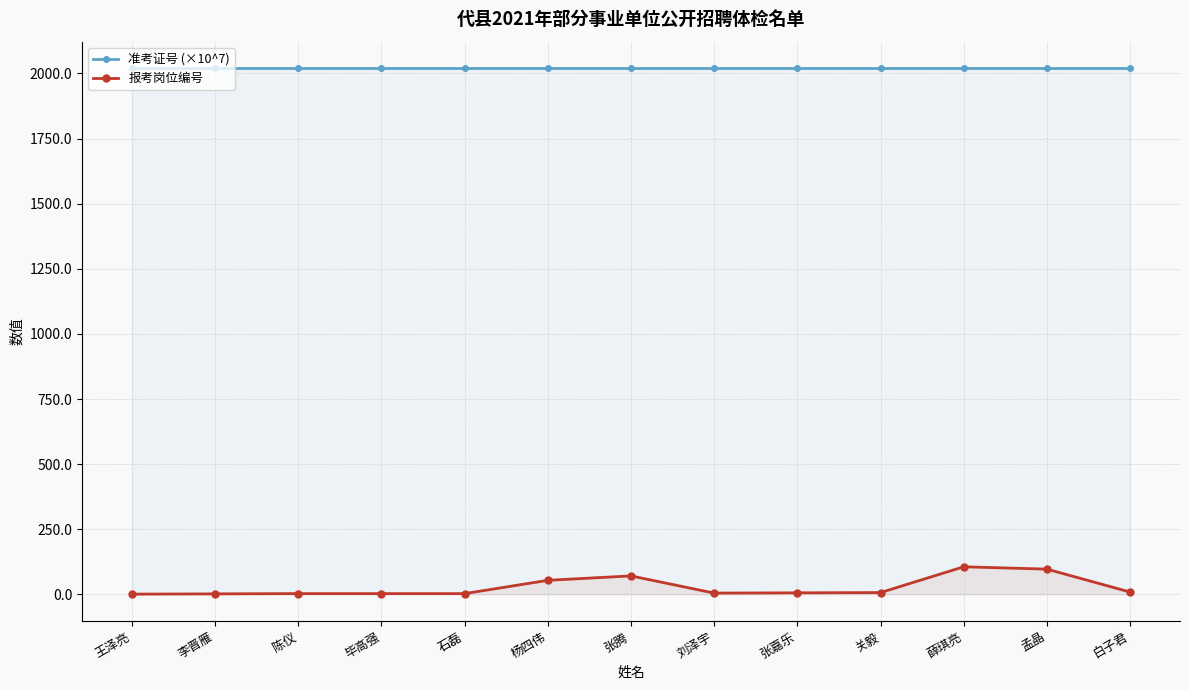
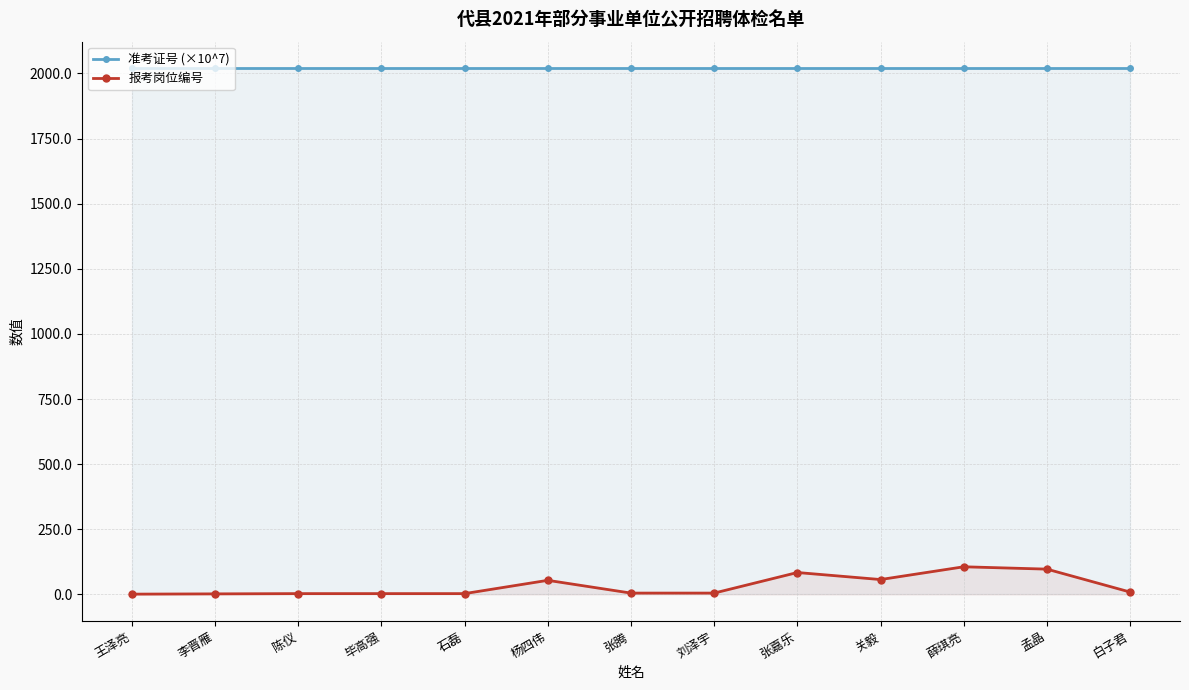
  {
    "准考证号 (×10^7)": {
      "陈仪": 2020,
      "毕高强": 2020,
      "石磊": 2020,
      "杨四伟": 2020,
      "张腾": 2020,
      "刘泽宇": 2020,
      "张嘉乐": 2020,
      "关毅": 2020,
      "薛琪亮": 2020,
      "孟晶": 2020,
      "白子君": 2020
    },
    "报考岗位编号": {
      "王泽亮": 0,
      "李晋雁": 0,
      "陈仪": 0,
      "毕高强": 0,
      "石磊": 0,
      "杨四伟": 50,
-     "张腾": 70,
+     "张腾": 10,
      "刘泽宇": 10,
-     "张嘉乐": 10,
-     "关毅": 10,
+     "张嘉乐": 80,
+     "关毅": 60,
      "薛琪亮": 110,
      "孟晶": 100,
      "白子君": 10
    }
  }
